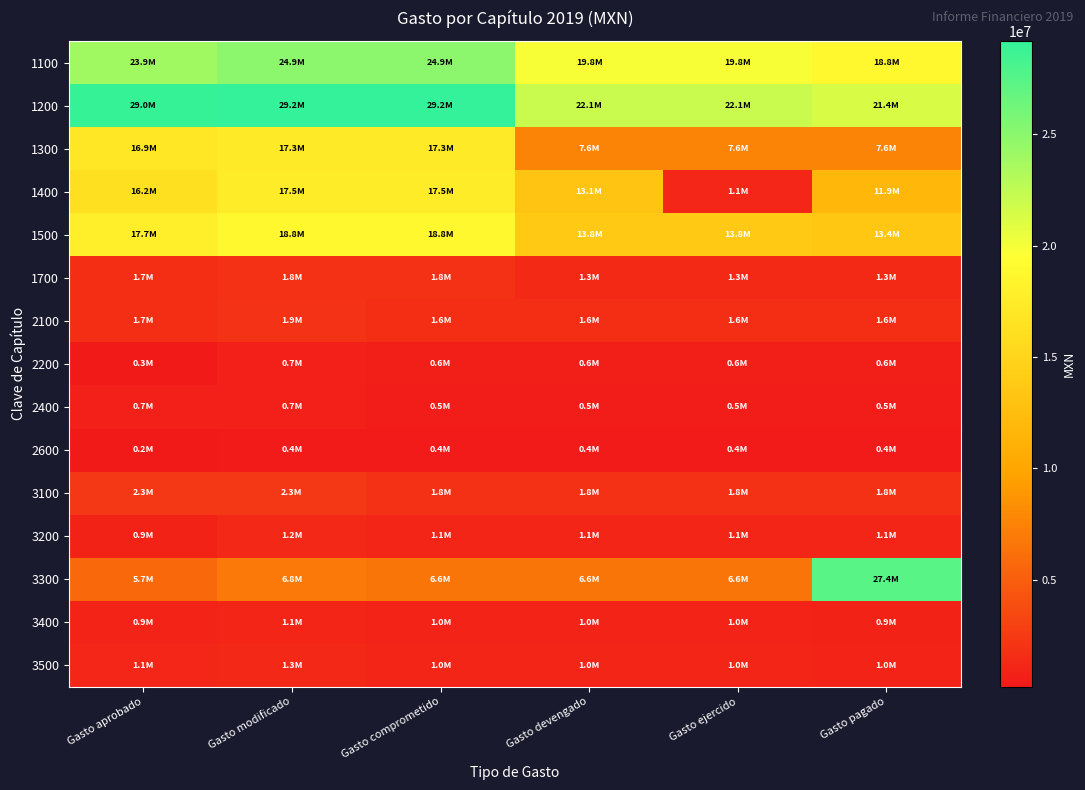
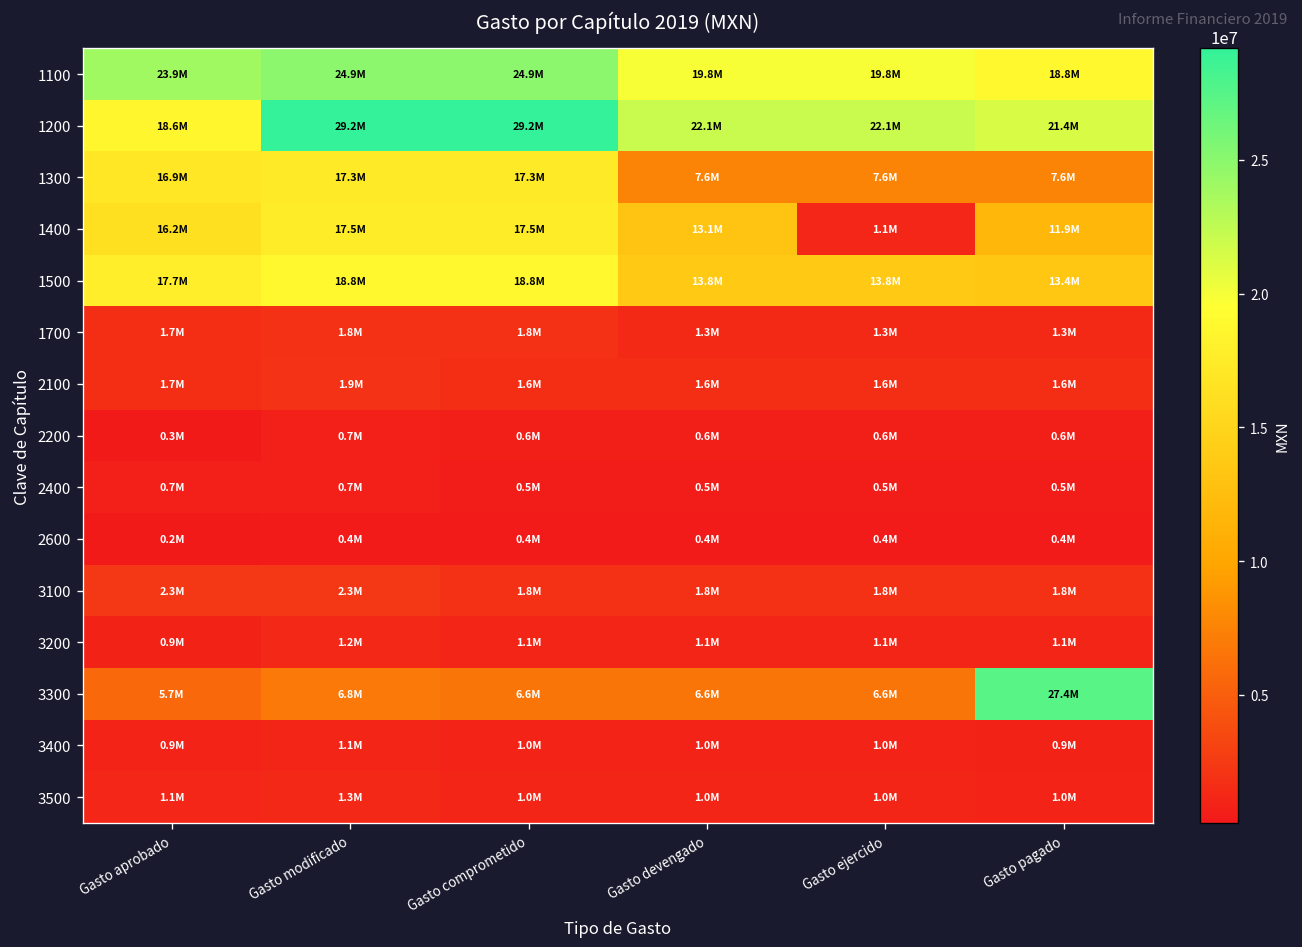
  {
    "1100": {
      "Gasto aprobado": "23.9M",
      "Gasto modificado": "24.9M",
      "Gasto comprometido": "24.9M",
      "Gasto devengado": "19.8M",
      "Gasto ejercido": "19.8M",
      "Gasto pagado": "18.8M"
    },
    "1200": {
-     "Gasto aprobado": "29.0M",
+     "Gasto aprobado": "18.6M",
      "Gasto modificado": "29.2M",
      "Gasto comprometido": "29.2M",
      "Gasto devengado": "22.1M",
      "Gasto ejercido": "22.1M",
      "Gasto pagado": "21.4M"
    },
    "1300": {
      "Gasto aprobado": "16.9M",
      "Gasto modificado": "17.3M",
      "Gasto comprometido": "17.3M",
      "Gasto devengado": "7.6M",
      "Gasto ejercido": "7.6M",
      "Gasto pagado": "7.6M"
    },
    "1400": {
      "Gasto aprobado": "16.2M",
      "Gasto modificado": "17.5M",
      "Gasto comprometido": "17.5M",
      "Gasto devengado": "13.1M",
      "Gasto ejercido": "1.1M",
      "Gasto pagado": "11.9M"
    },
    "1500": {
      "Gasto aprobado": "17.7M",
      "Gasto modificado": "18.8M",
      "Gasto comprometido": "18.8M",
      "Gasto devengado": "13.8M",
      "Gasto ejercido": "13.8M",
      "Gasto pagado": "13.4M"
    },
    "1700": {
      "Gasto aprobado": "1.7M",
      "Gasto modificado": "1.8M",
      "Gasto comprometido": "1.8M",
      "Gasto devengado": "1.3M",
      "Gasto ejercido": "1.3M",
      "Gasto pagado": "1.3M"
    },
    "2100": {
      "Gasto aprobado": "1.7M",
      "Gasto modificado": "1.9M",
      "Gasto comprometido": "1.6M",
      "Gasto devengado": "1.6M",
      "Gasto ejercido": "1.6M",
      "Gasto pagado": "1.6M"
    },
    "2200": {
      "Gasto aprobado": "0.3M",
      "Gasto modificado": "0.7M",
      "Gasto comprometido": "0.6M",
      "Gasto devengado": "0.6M",
      "Gasto ejercido": "0.6M",
      "Gasto pagado": "0.6M"
    },
    "2400": {
      "Gasto aprobado": "0.7M",
      "Gasto modificado": "0.7M",
      "Gasto comprometido": "0.5M",
      "Gasto devengado": "0.5M",
      "Gasto ejercido": "0.5M",
      "Gasto pagado": "0.5M"
    },
    "2600": {
      "Gasto aprobado": "0.2M",
      "Gasto modificado": "0.4M",
      "Gasto comprometido": "0.4M",
      "Gasto devengado": "0.4M",
      "Gasto ejercido": "0.4M",
      "Gasto pagado": "0.4M"
    },
    "3100": {
      "Gasto aprobado": "2.3M",
      "Gasto modificado": "2.3M",
      "Gasto comprometido": "1.8M",
      "Gasto devengado": "1.8M",
      "Gasto ejercido": "1.8M",
      "Gasto pagado": "1.8M"
    },
    "3200": {
      "Gasto aprobado": "0.9M",
      "Gasto modificado": "1.2M",
      "Gasto comprometido": "1.1M",
      "Gasto devengado": "1.1M",
      "Gasto ejercido": "1.1M",
      "Gasto pagado": "1.1M"
    },
    "3300": {
      "Gasto aprobado": "5.7M",
      "Gasto modificado": "6.8M",
      "Gasto comprometido": "6.6M",
      "Gasto devengado": "6.6M",
      "Gasto ejercido": "6.6M",
      "Gasto pagado": "27.4M"
    },
    "3400": {
      "Gasto aprobado": "0.9M",
      "Gasto modificado": "1.1M",
      "Gasto comprometido": "1.0M",
      "Gasto devengado": "1.0M",
      "Gasto ejercido": "1.0M",
      "Gasto pagado": "0.9M"
    },
    "3500": {
      "Gasto aprobado": "1.1M",
      "Gasto modificado": "1.3M",
      "Gasto comprometido": "1.0M",
      "Gasto devengado": "1.0M",
      "Gasto ejercido": "1.0M",
      "Gasto pagado": "1.0M"
    }
  }
